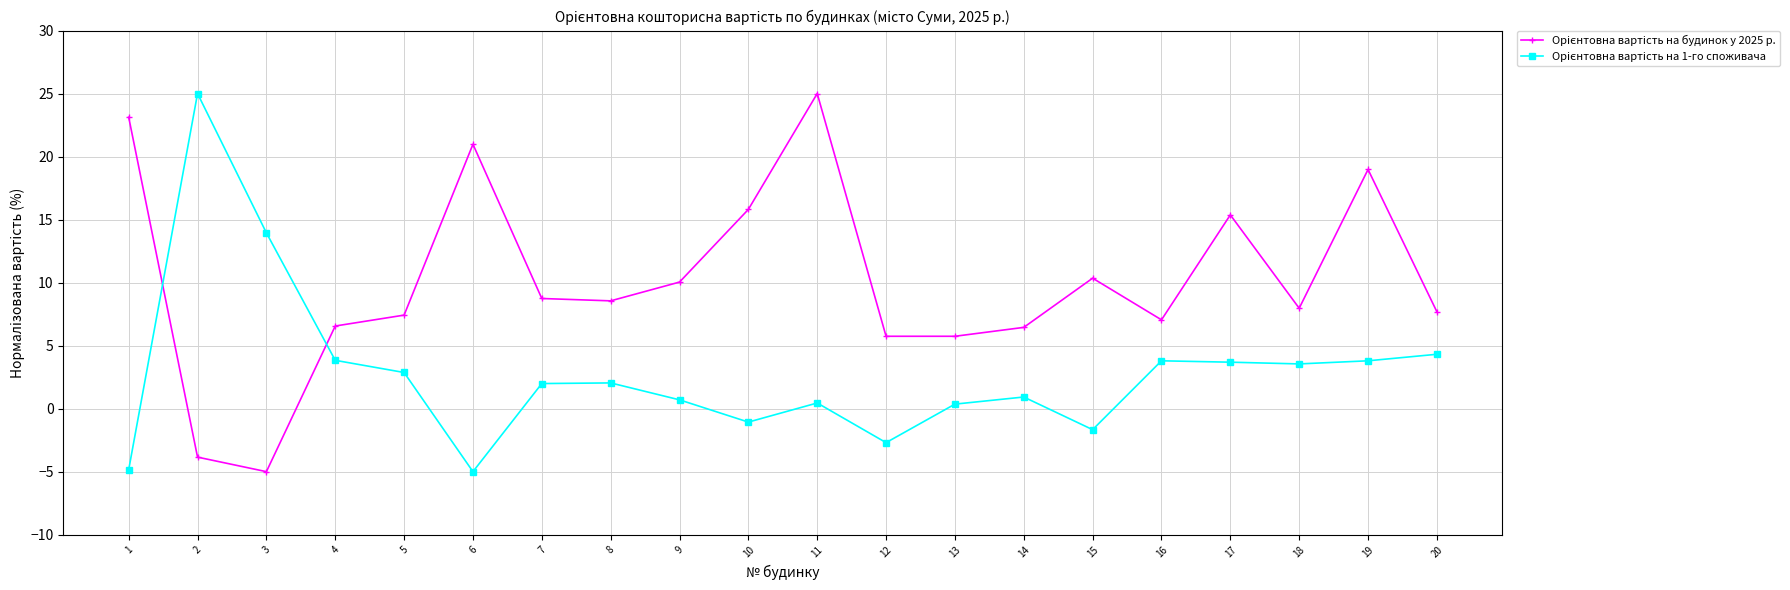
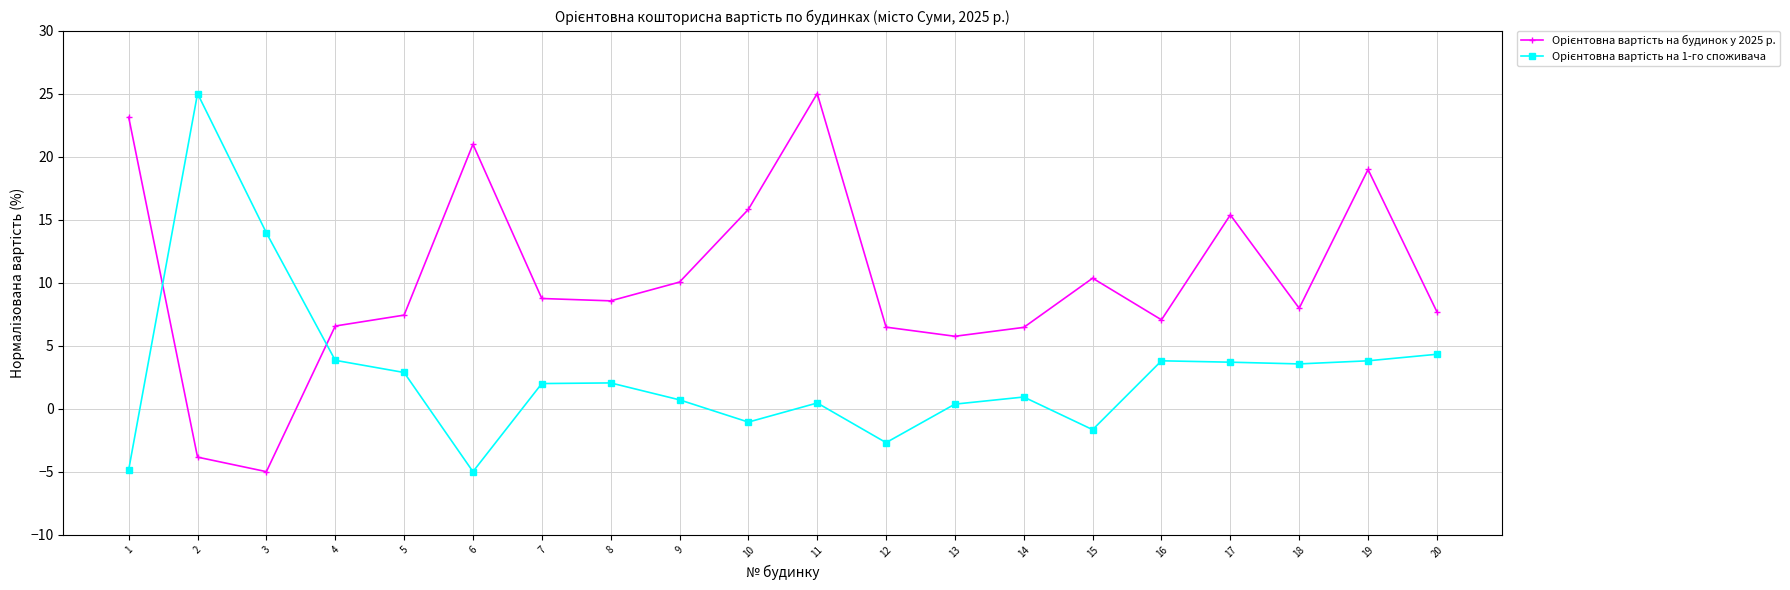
  {
    "Орієнтовна вартість на будинок у 2025 р.": {
      "1": 23.1,
      "2": -3.8,
      "3": -5.0,
      "4": 6.6,
      "5": 7.4,
      "6": 21.0,
      "7": 8.7,
      "8": 8.6,
      "9": 10.0,
      "10": 15.8,
      "11": 25.0,
-     "12": 5.7,
+     "12": 6.5,
      "13": 5.7,
      "14": 6.4,
      "15": 10.4,
      "16": 7.0,
      "17": 15.4,
      "18": 8.0,
      "19": 19.0,
      "20": 7.7
    },
    "Орієнтовна вартість на 1-го споживача": {
      "1": -4.8,
      "2": 25.0,
      "3": 13.9,
      "4": 3.8,
      "5": 2.9,
      "6": -5.0,
      "7": 2.0,
      "8": 2.0,
      "9": 0.7,
      "10": -1.1,
      "11": 0.4,
      "12": -2.7,
      "13": 0.4,
      "14": 0.9,
      "15": -1.7,
      "16": 3.8,
      "17": 3.7,
      "18": 3.5,
      "19": 3.8,
      "20": 4.3
    }
  }
